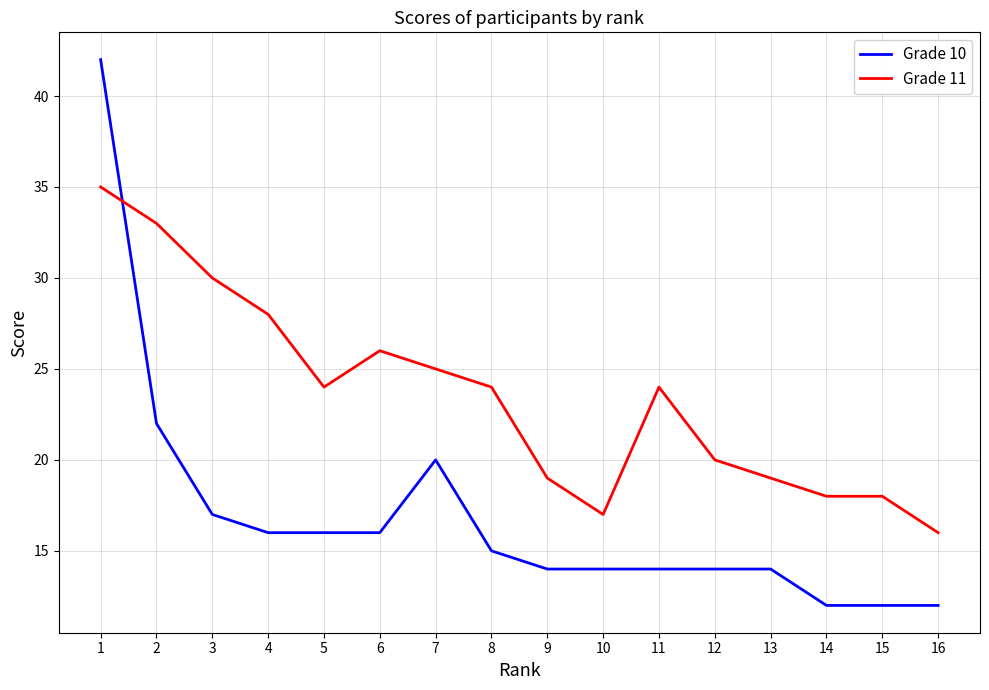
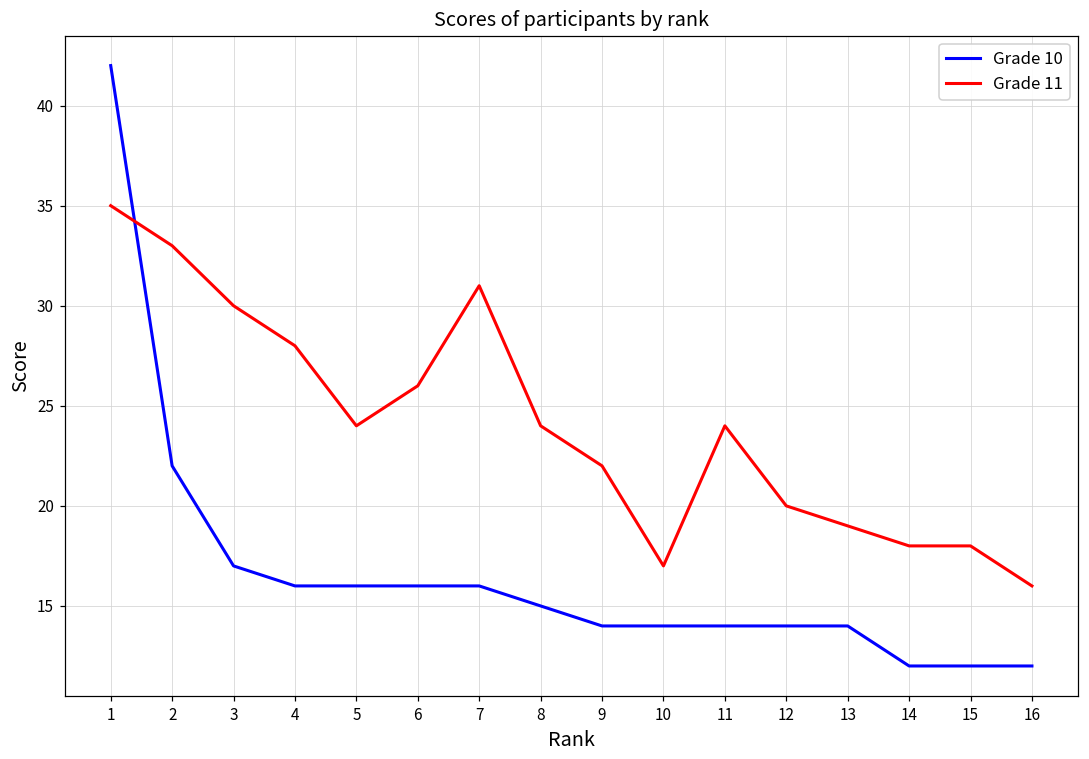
  {
    "Grade 10": {
      "1": 42,
      "2": 22,
      "3": 17,
      "4": 16,
      "5": 16,
      "6": 16,
-     "7": 20,
+     "7": 16,
      "8": 15,
      "9": 14,
      "10": 14,
      "11": 14,
      "12": 14,
      "13": 14,
      "14": 12,
      "15": 12,
      "16": 12
    },
    "Grade 11": {
      "1": 35,
      "2": 33,
      "3": 30,
      "4": 28,
      "5": 24,
      "6": 26,
-     "7": 25,
+     "7": 31,
      "8": 24,
-     "9": 19,
+     "9": 22,
      "10": 17,
      "11": 24,
      "12": 20,
      "13": 19,
      "14": 18,
      "15": 18,
      "16": 16
    }
  }
